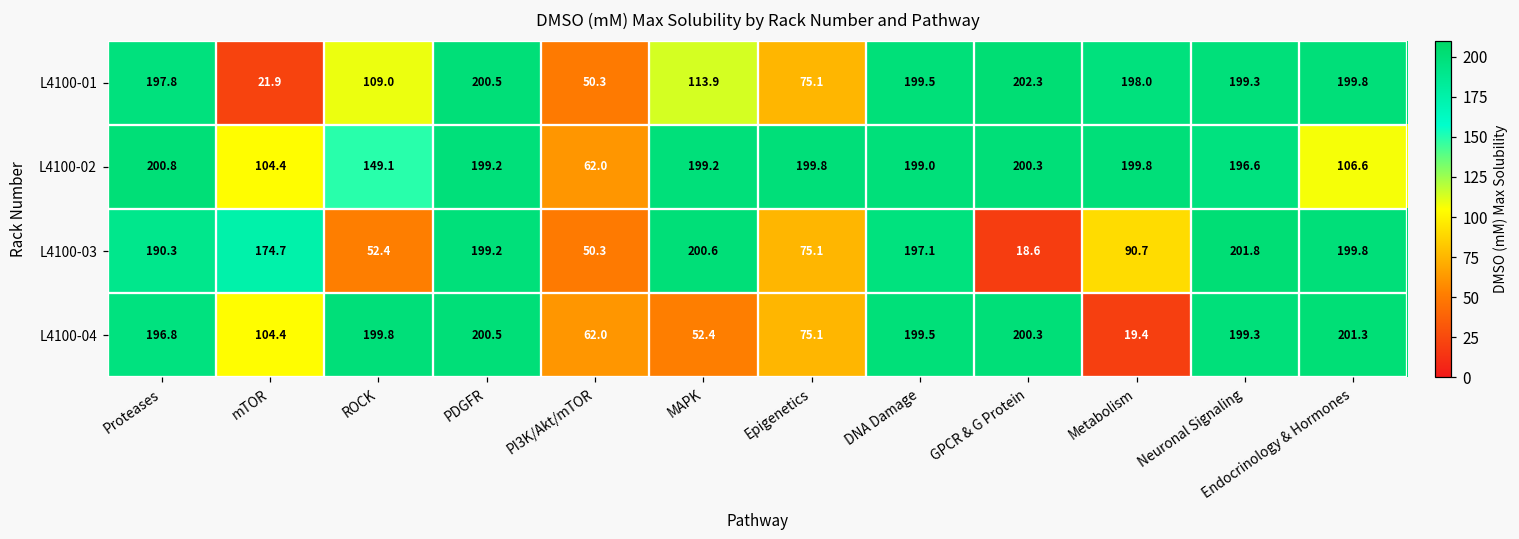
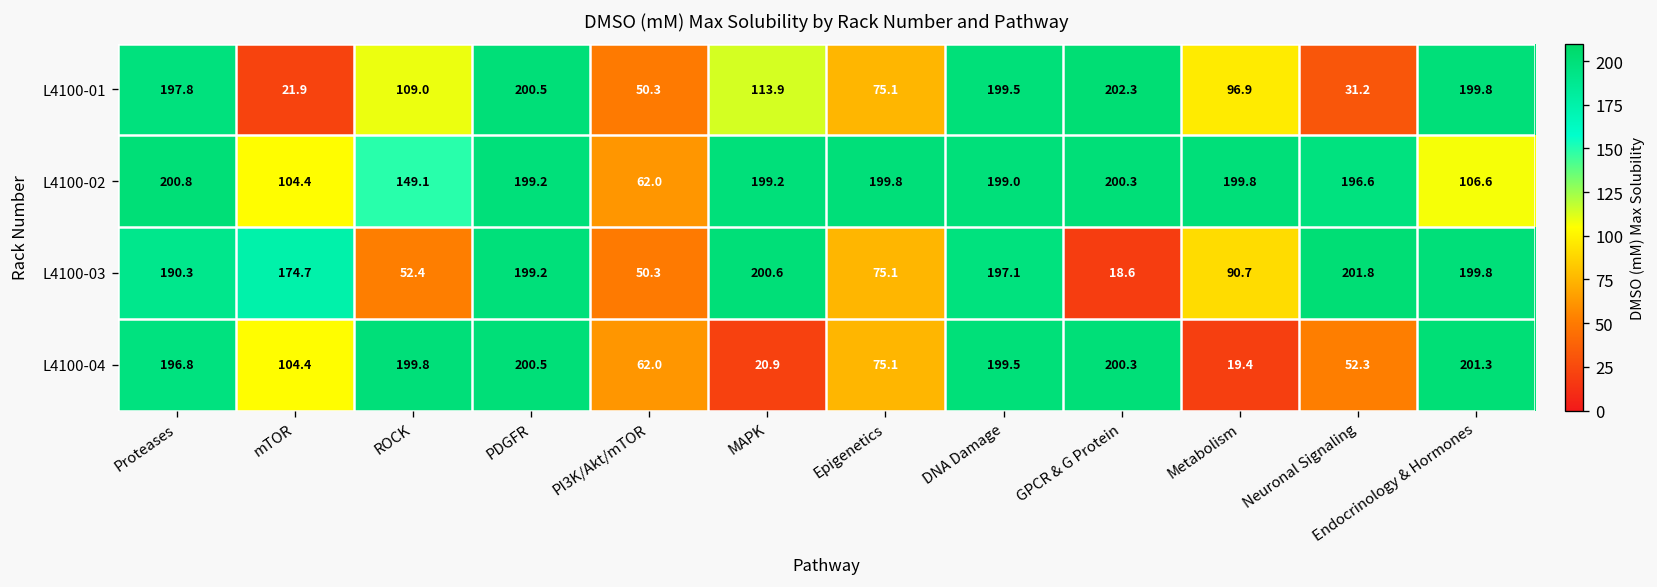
  {
    "L4100-01": {
      "Proteases": 197.8,
      "mTOR": 21.9,
      "ROCK": 109.0,
      "PDGFR": 200.5,
      "PI3K/Akt/mTOR": 50.3,
      "MAPK": 113.9,
      "Epigenetics": 75.1,
      "DNA Damage": 199.5,
      "GPCR & G Protein": 202.3,
-     "Metabolism": 198.0,
-     "Neuronal Signaling": 199.3,
+     "Metabolism": 96.9,
+     "Neuronal Signaling": 31.2,
      "Endocrinology & Hormones": 199.8
    },
    "L4100-02": {
      "Proteases": 200.8,
      "mTOR": 104.4,
      "ROCK": 149.1,
      "PDGFR": 199.2,
      "PI3K/Akt/mTOR": 62.0,
      "MAPK": 199.2,
      "Epigenetics": 199.8,
      "DNA Damage": 199.0,
      "GPCR & G Protein": 200.3,
      "Metabolism": 199.8,
      "Neuronal Signaling": 196.6,
      "Endocrinology & Hormones": 106.6
    },
    "L4100-03": {
      "Proteases": 190.3,
      "mTOR": 174.7,
      "ROCK": 52.4,
      "PDGFR": 199.2,
      "PI3K/Akt/mTOR": 50.3,
      "MAPK": 200.6,
      "Epigenetics": 75.1,
      "DNA Damage": 197.1,
      "GPCR & G Protein": 18.6,
      "Metabolism": 90.7,
      "Neuronal Signaling": 201.8,
      "Endocrinology & Hormones": 199.8
    },
    "L4100-04": {
      "Proteases": 196.8,
      "mTOR": 104.4,
      "ROCK": 199.8,
      "PDGFR": 200.5,
      "PI3K/Akt/mTOR": 62.0,
-     "MAPK": 52.4,
+     "MAPK": 20.9,
      "Epigenetics": 75.1,
      "DNA Damage": 199.5,
      "GPCR & G Protein": 200.3,
      "Metabolism": 19.4,
-     "Neuronal Signaling": 199.3,
+     "Neuronal Signaling": 52.3,
      "Endocrinology & Hormones": 201.3
    }
  }
